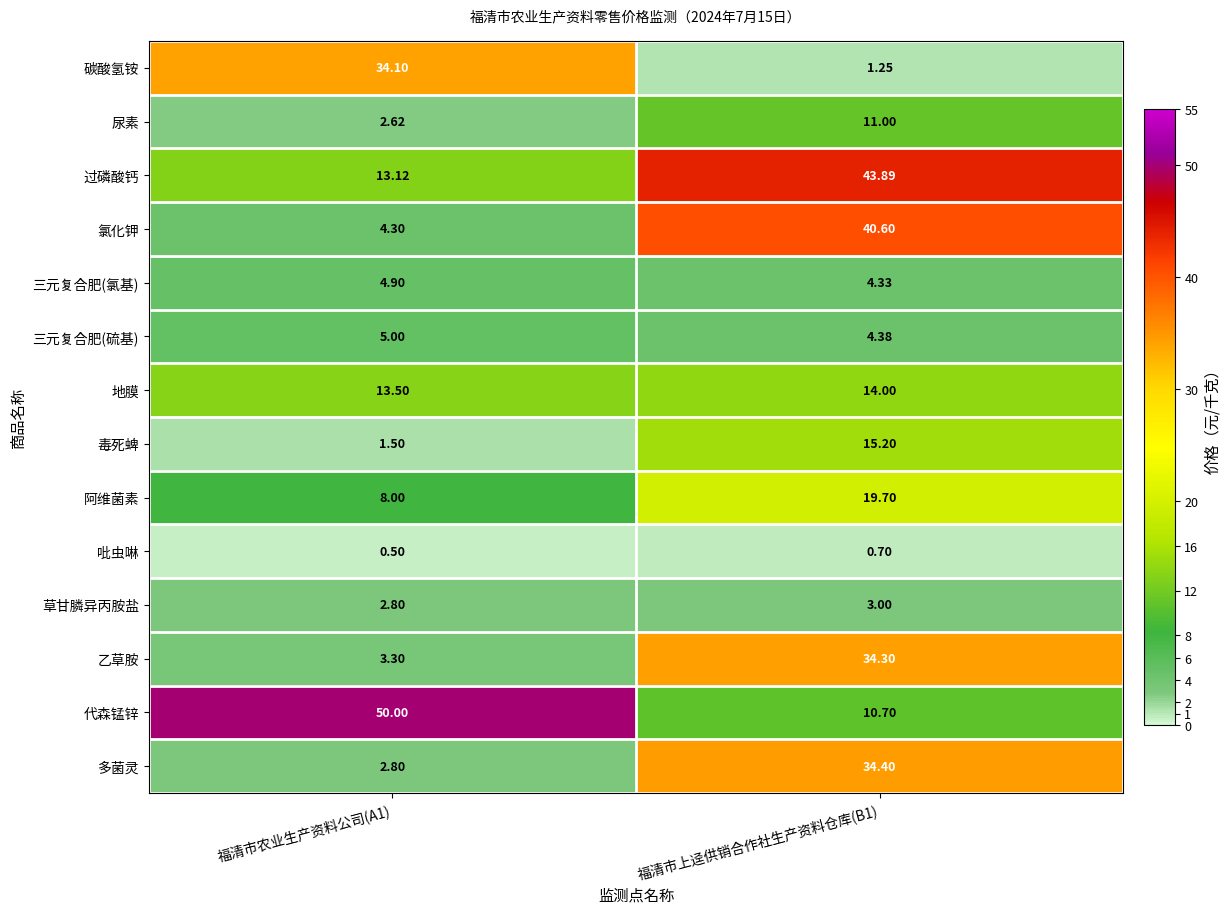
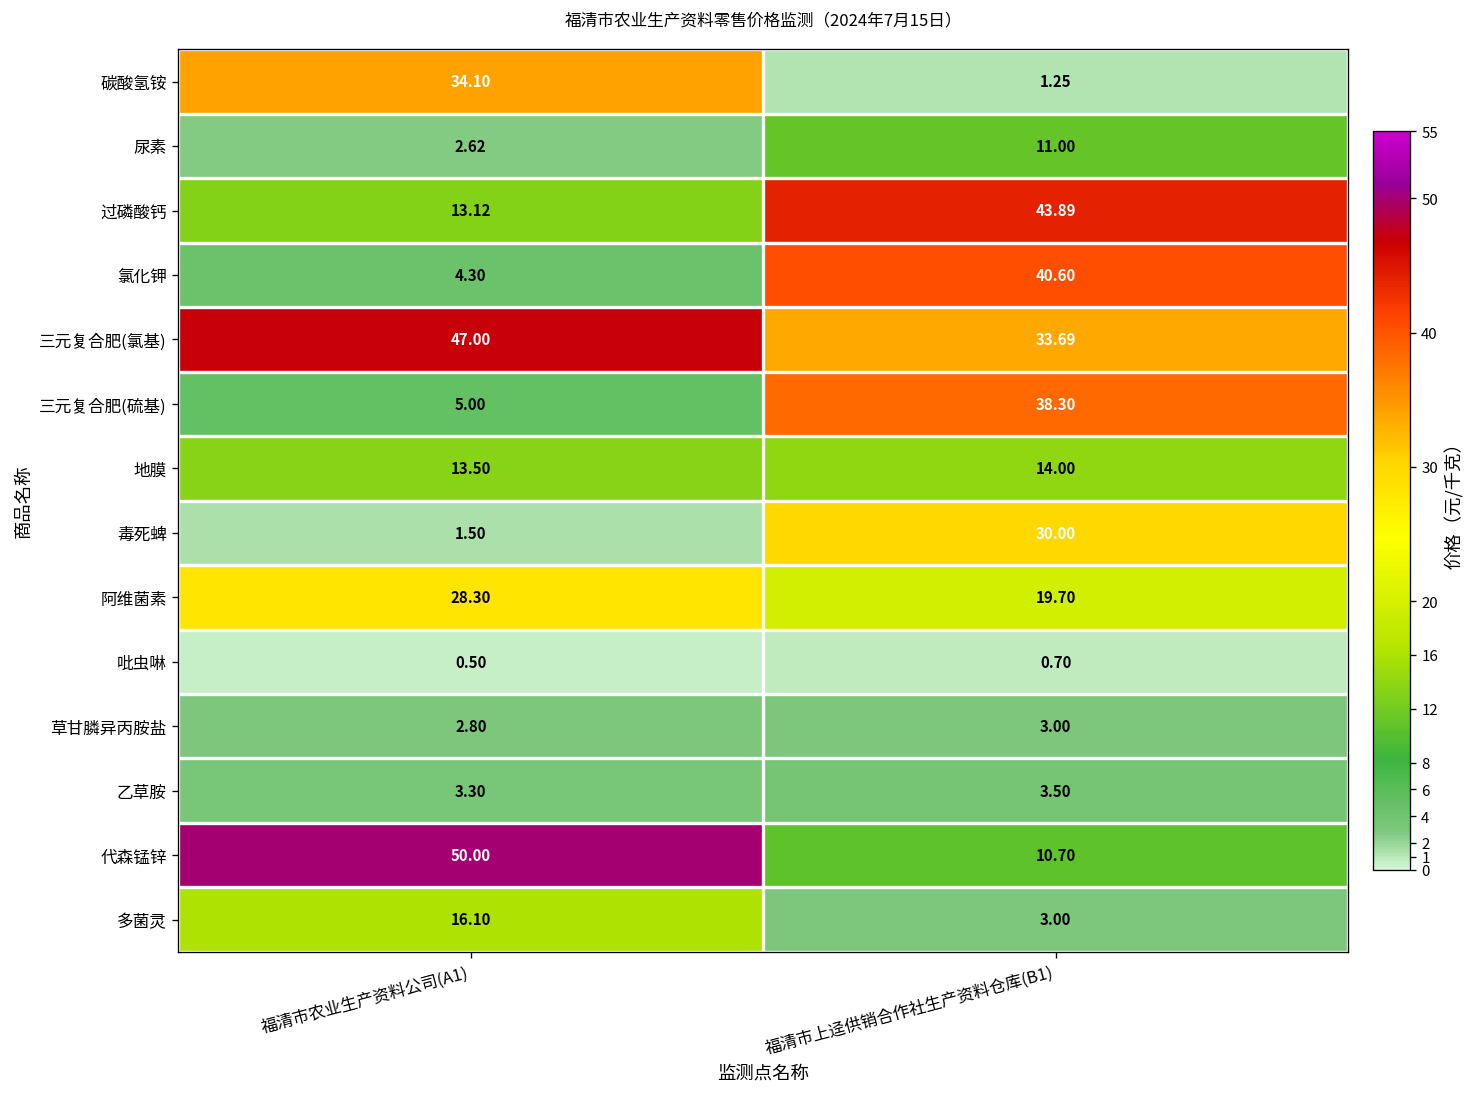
  {
    "碳酸氢铵": {
      "福清市农业生产资料公司(A1)": 34.10,
      "福清市上迳供销合作社生产资料仓库(B1)": 1.25
    },
    "尿素": {
      "福清市农业生产资料公司(A1)": 2.62,
      "福清市上迳供销合作社生产资料仓库(B1)": 11.00
    },
    "过磷酸钙": {
      "福清市农业生产资料公司(A1)": 13.12,
      "福清市上迳供销合作社生产资料仓库(B1)": 43.89
    },
    "氯化钾": {
      "福清市农业生产资料公司(A1)": 4.30,
      "福清市上迳供销合作社生产资料仓库(B1)": 40.60
    },
    "三元复合肥(氯基)": {
-     "福清市农业生产资料公司(A1)": 4.90,
-     "福清市上迳供销合作社生产资料仓库(B1)": 4.33
+     "福清市农业生产资料公司(A1)": 47.00,
+     "福清市上迳供销合作社生产资料仓库(B1)": 33.69
    },
    "三元复合肥(硫基)": {
      "福清市农业生产资料公司(A1)": 5.00,
-     "福清市上迳供销合作社生产资料仓库(B1)": 4.38
+     "福清市上迳供销合作社生产资料仓库(B1)": 38.30
    },
    "地膜": {
      "福清市农业生产资料公司(A1)": 13.50,
      "福清市上迳供销合作社生产资料仓库(B1)": 14.00
    },
    "毒死蜱": {
      "福清市农业生产资料公司(A1)": 1.50,
-     "福清市上迳供销合作社生产资料仓库(B1)": 15.20
+     "福清市上迳供销合作社生产资料仓库(B1)": 30.00
    },
    "阿维菌素": {
-     "福清市农业生产资料公司(A1)": 8.00,
+     "福清市农业生产资料公司(A1)": 28.30,
      "福清市上迳供销合作社生产资料仓库(B1)": 19.70
    },
    "吡虫啉": {
      "福清市农业生产资料公司(A1)": 0.50,
      "福清市上迳供销合作社生产资料仓库(B1)": 0.70
    },
    "草甘膦异丙胺盐": {
      "福清市农业生产资料公司(A1)": 2.80,
      "福清市上迳供销合作社生产资料仓库(B1)": 3.00
    },
    "乙草胺": {
      "福清市农业生产资料公司(A1)": 3.30,
-     "福清市上迳供销合作社生产资料仓库(B1)": 34.30
+     "福清市上迳供销合作社生产资料仓库(B1)": 3.50
    },
    "代森锰锌": {
      "福清市农业生产资料公司(A1)": 50.00,
      "福清市上迳供销合作社生产资料仓库(B1)": 10.70
    },
    "多菌灵": {
-     "福清市农业生产资料公司(A1)": 2.80,
-     "福清市上迳供销合作社生产资料仓库(B1)": 34.40
+     "福清市农业生产资料公司(A1)": 16.10,
+     "福清市上迳供销合作社生产资料仓库(B1)": 3.00
    }
  }
